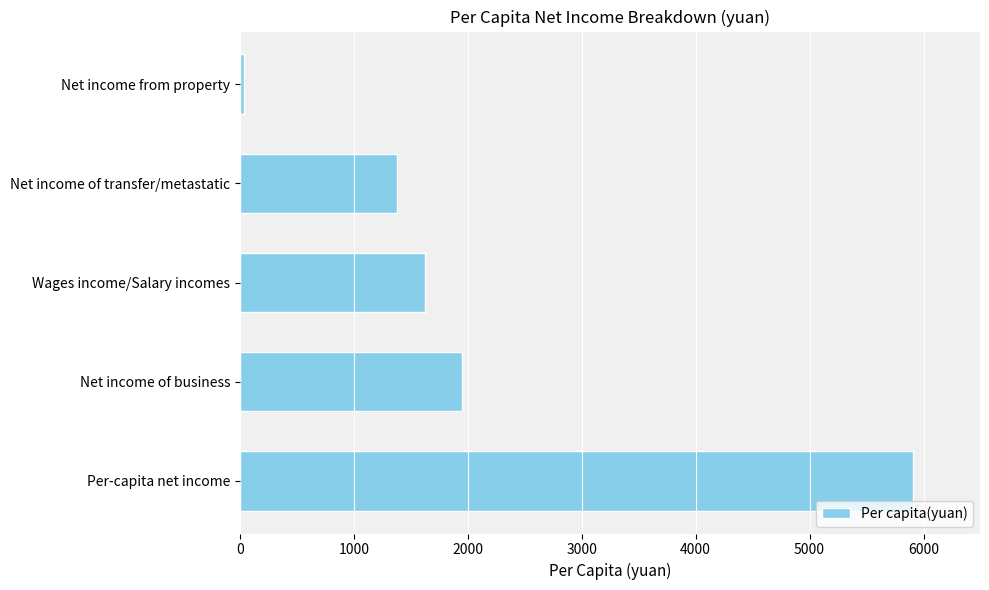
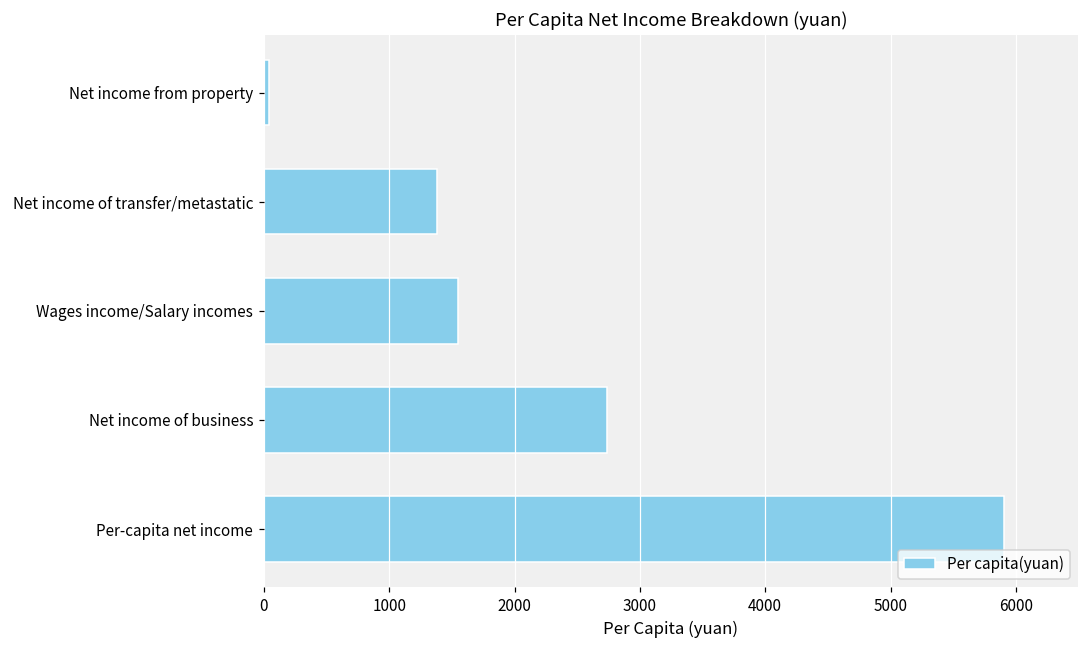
  {
    "Net income from property": 40,
    "Net income of transfer/metastatic": 1380,
-   "Wages income/Salary incomes": 1630,
-   "Net income of business": 1950,
+   "Wages income/Salary incomes": 1550,
+   "Net income of business": 2740,
    "Per-capita net income": 5910
  }
